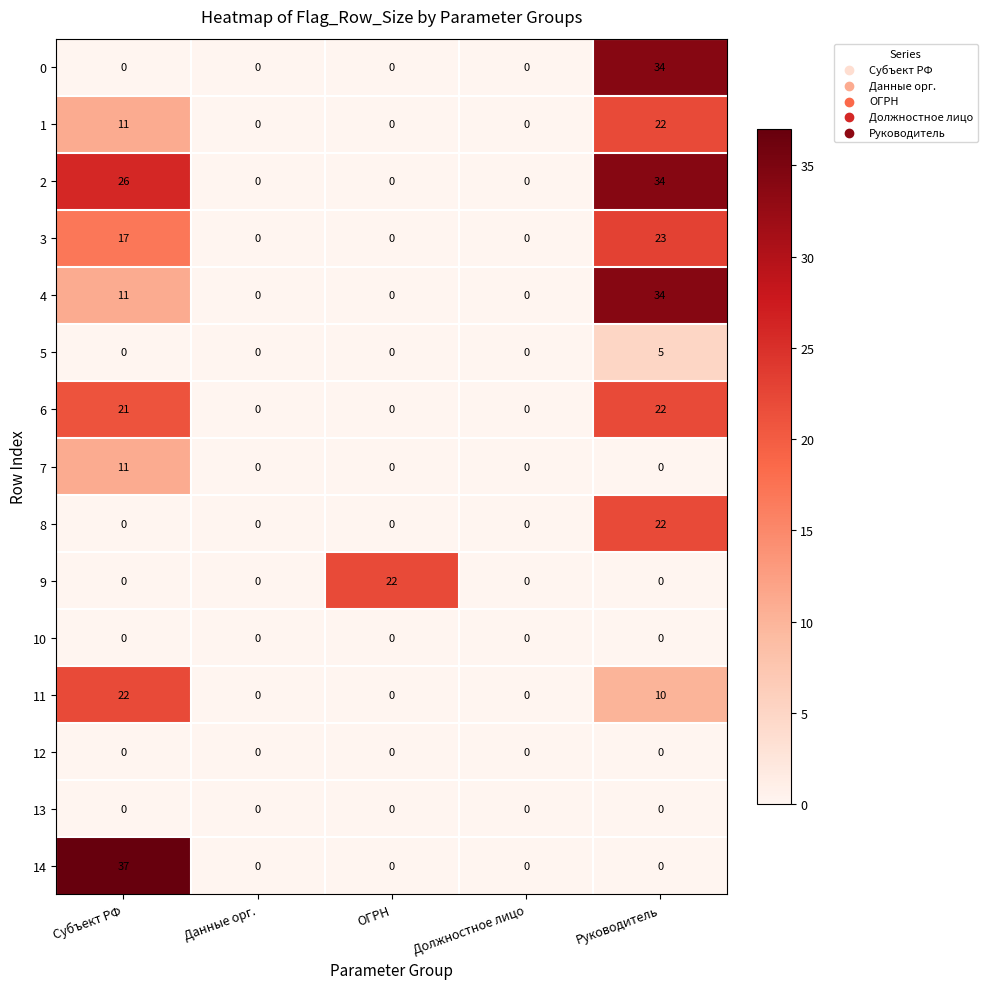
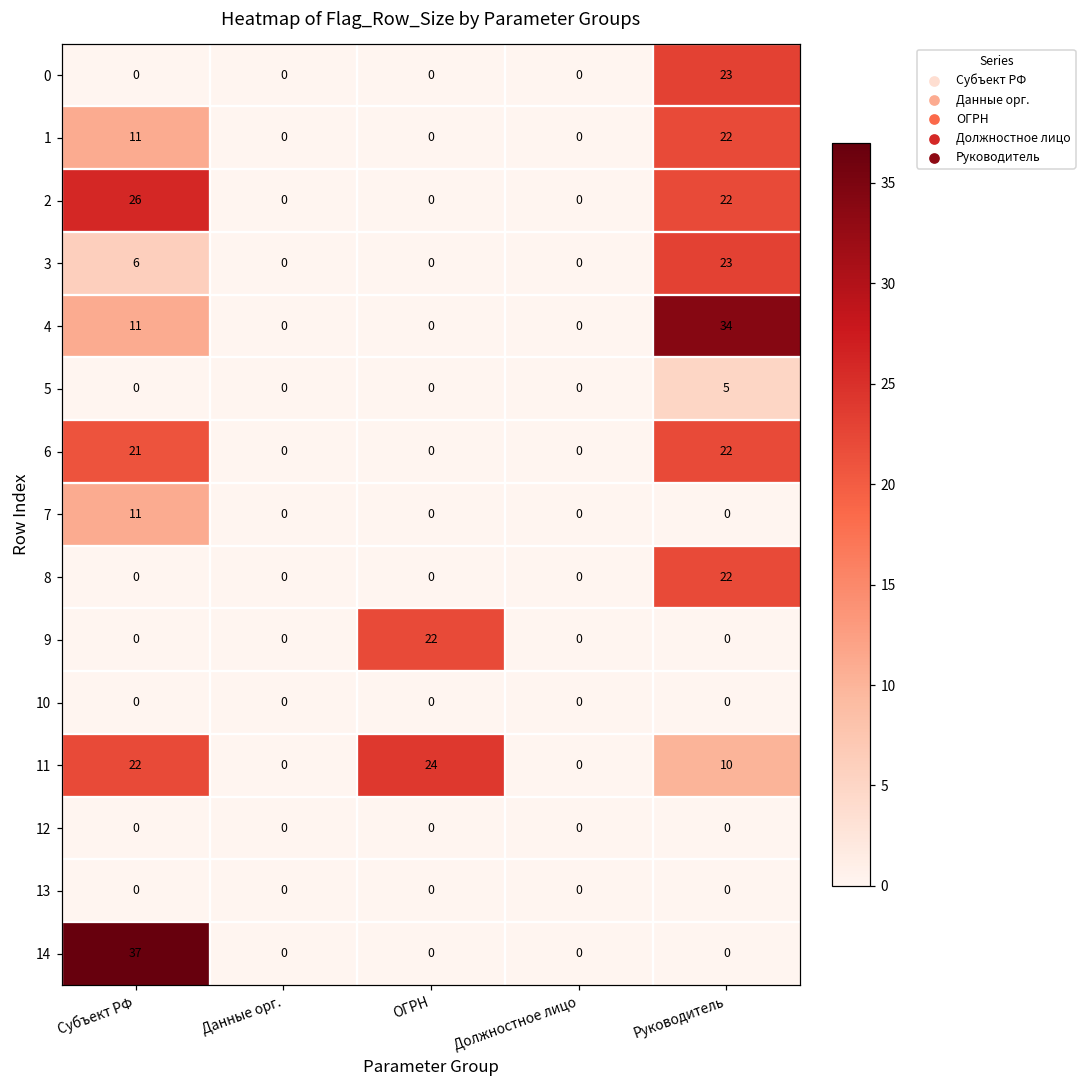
  {
    "0": {
      "Субъект РФ": 0,
      "Данные орг.": 0,
      "ОГРН": 0,
      "Должностное лицо": 0,
-     "Руководитель": 34
+     "Руководитель": 23
    },
    "1": {
      "Субъект РФ": 11,
      "Данные орг.": 0,
      "ОГРН": 0,
      "Должностное лицо": 0,
      "Руководитель": 22
    },
    "2": {
      "Субъект РФ": 26,
      "Данные орг.": 0,
      "ОГРН": 0,
      "Должностное лицо": 0,
-     "Руководитель": 34
+     "Руководитель": 22
    },
    "3": {
-     "Субъект РФ": 17,
+     "Субъект РФ": 6,
      "Данные орг.": 0,
      "ОГРН": 0,
      "Должностное лицо": 0,
      "Руководитель": 23
    },
    "4": {
      "Субъект РФ": 11,
      "Данные орг.": 0,
      "ОГРН": 0,
      "Должностное лицо": 0,
      "Руководитель": 34
    },
    "5": {
      "Субъект РФ": 0,
      "Данные орг.": 0,
      "ОГРН": 0,
      "Должностное лицо": 0,
      "Руководитель": 5
    },
    "6": {
      "Субъект РФ": 21,
      "Данные орг.": 0,
      "ОГРН": 0,
      "Должностное лицо": 0,
      "Руководитель": 22
    },
    "7": {
      "Субъект РФ": 11,
      "Данные орг.": 0,
      "ОГРН": 0,
      "Должностное лицо": 0,
      "Руководитель": 0
    },
    "8": {
      "Субъект РФ": 0,
      "Данные орг.": 0,
      "ОГРН": 0,
      "Должностное лицо": 0,
      "Руководитель": 22
    },
    "9": {
      "Субъект РФ": 0,
      "Данные орг.": 0,
      "ОГРН": 22,
      "Должностное лицо": 0,
      "Руководитель": 0
    },
    "10": {
      "Субъект РФ": 0,
      "Данные орг.": 0,
      "ОГРН": 0,
      "Должностное лицо": 0,
      "Руководитель": 0
    },
    "11": {
      "Субъект РФ": 22,
      "Данные орг.": 0,
-     "ОГРН": 0,
+     "ОГРН": 24,
      "Должностное лицо": 0,
      "Руководитель": 10
    },
    "12": {
      "Субъект РФ": 0,
      "Данные орг.": 0,
      "ОГРН": 0,
      "Должностное лицо": 0,
      "Руководитель": 0
    },
    "13": {
      "Субъект РФ": 0,
      "Данные орг.": 0,
      "ОГРН": 0,
      "Должностное лицо": 0,
      "Руководитель": 0
    },
    "14": {
      "Субъект РФ": 37,
      "Данные орг.": 0,
      "ОГРН": 0,
      "Должностное лицо": 0,
      "Руководитель": 0
    }
  }
